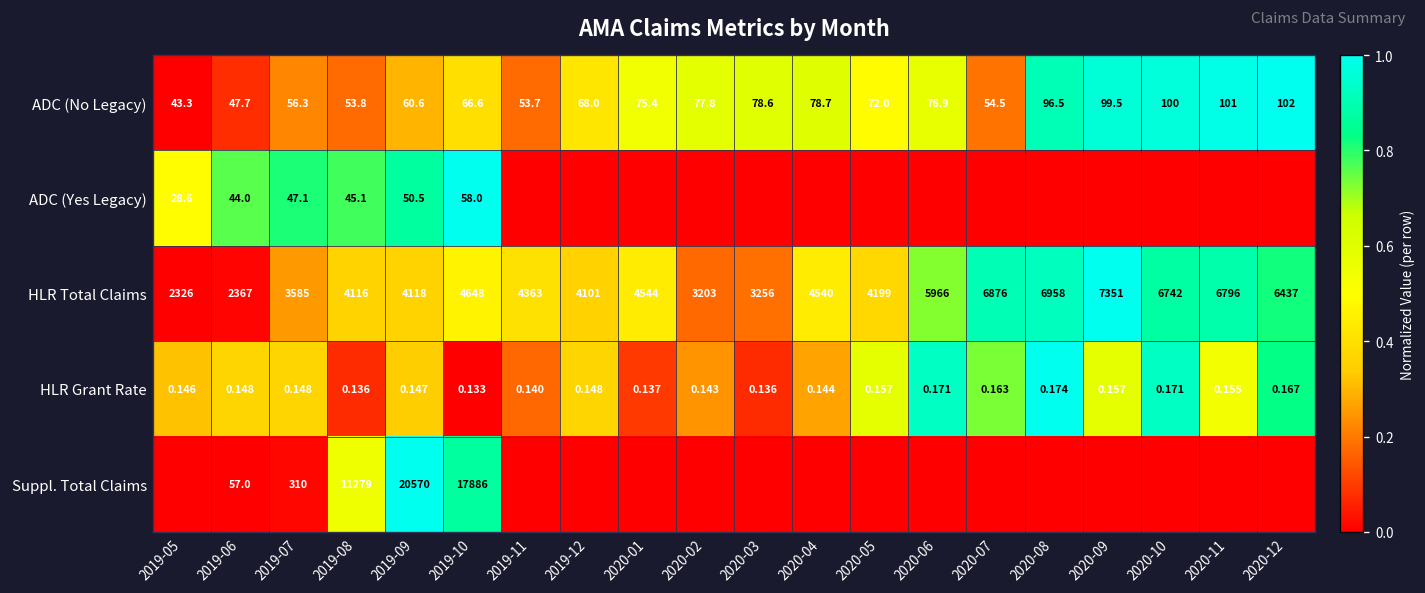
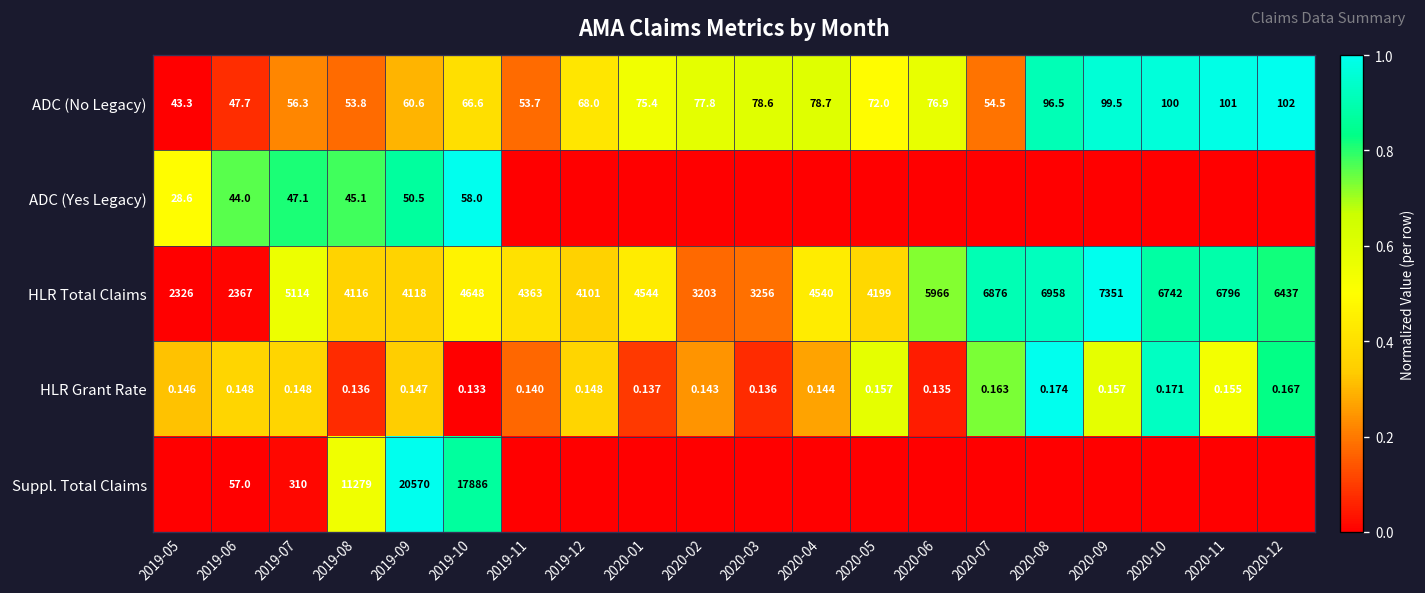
  {
    "ADC (No Legacy)": {
      "2019-05": 43.3,
      "2019-06": 47.7,
      "2019-07": 56.3,
      "2019-08": 53.8,
      "2019-09": 60.6,
      "2019-10": 66.6,
      "2019-11": 53.7,
      "2019-12": 68.0,
      "2020-01": 75.4,
      "2020-02": 77.8,
      "2020-03": 78.6,
      "2020-04": 78.7,
      "2020-05": 72.0,
      "2020-06": 76.9,
      "2020-07": 54.5,
      "2020-08": 96.5,
      "2020-09": 99.5,
      "2020-10": 100,
      "2020-11": 101,
      "2020-12": 102
    },
    "ADC (Yes Legacy)": {
      "2019-05": 28.6,
      "2019-06": 44.0,
      "2019-07": 47.1,
      "2019-08": 45.1,
      "2019-09": 50.5,
      "2019-10": 58.0
    },
    "HLR Total Claims": {
      "2019-05": 2326,
      "2019-06": 2367,
-     "2019-07": 3585,
+     "2019-07": 5114,
      "2019-08": 4116,
      "2019-09": 4118,
      "2019-10": 4648,
      "2019-11": 4363,
      "2019-12": 4101,
      "2020-01": 4544,
      "2020-02": 3203,
      "2020-03": 3256,
      "2020-04": 4540,
      "2020-05": 4199,
      "2020-06": 5966,
      "2020-07": 6876,
      "2020-08": 6958,
      "2020-09": 7351,
      "2020-10": 6742,
      "2020-11": 6796,
      "2020-12": 6437
    },
    "HLR Grant Rate": {
      "2019-05": 0.146,
      "2019-06": 0.148,
      "2019-07": 0.148,
      "2019-08": 0.136,
      "2019-09": 0.147,
      "2019-10": 0.133,
      "2019-11": 0.140,
      "2019-12": 0.148,
      "2020-01": 0.137,
      "2020-02": 0.143,
      "2020-03": 0.136,
      "2020-04": 0.144,
      "2020-05": 0.157,
-     "2020-06": 0.171,
+     "2020-06": 0.135,
      "2020-07": 0.163,
      "2020-08": 0.174,
      "2020-09": 0.157,
      "2020-10": 0.171,
      "2020-11": 0.155,
      "2020-12": 0.167
    },
    "Suppl. Total Claims": {
      "2019-06": 57.0,
      "2019-07": 310,
      "2019-08": 11279,
      "2019-09": 20570,
      "2019-10": 17886
    }
  }
